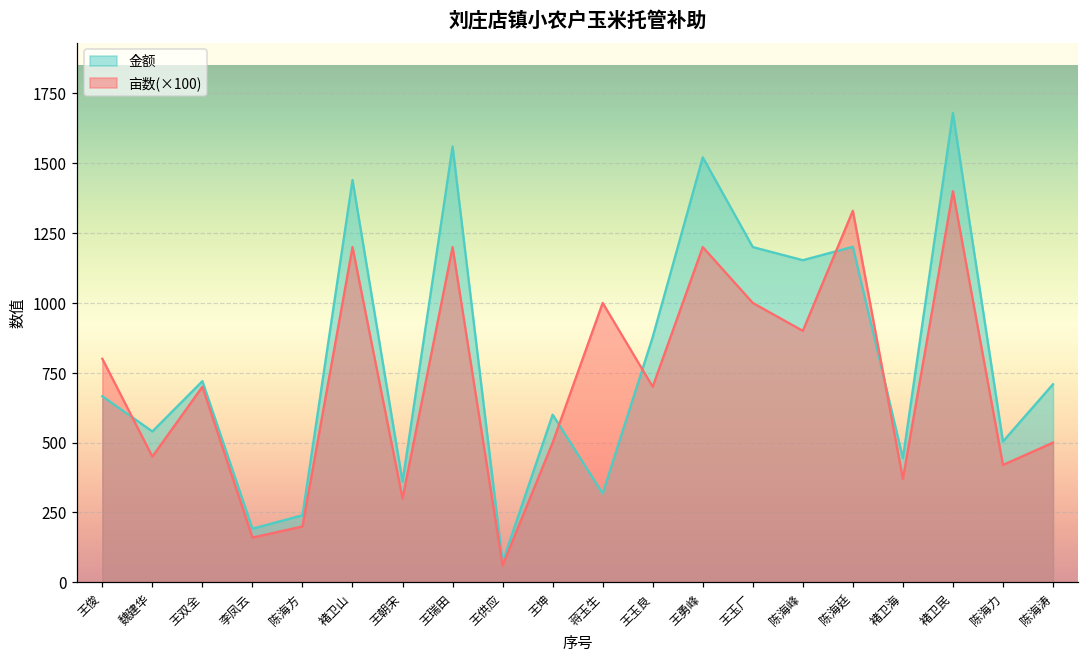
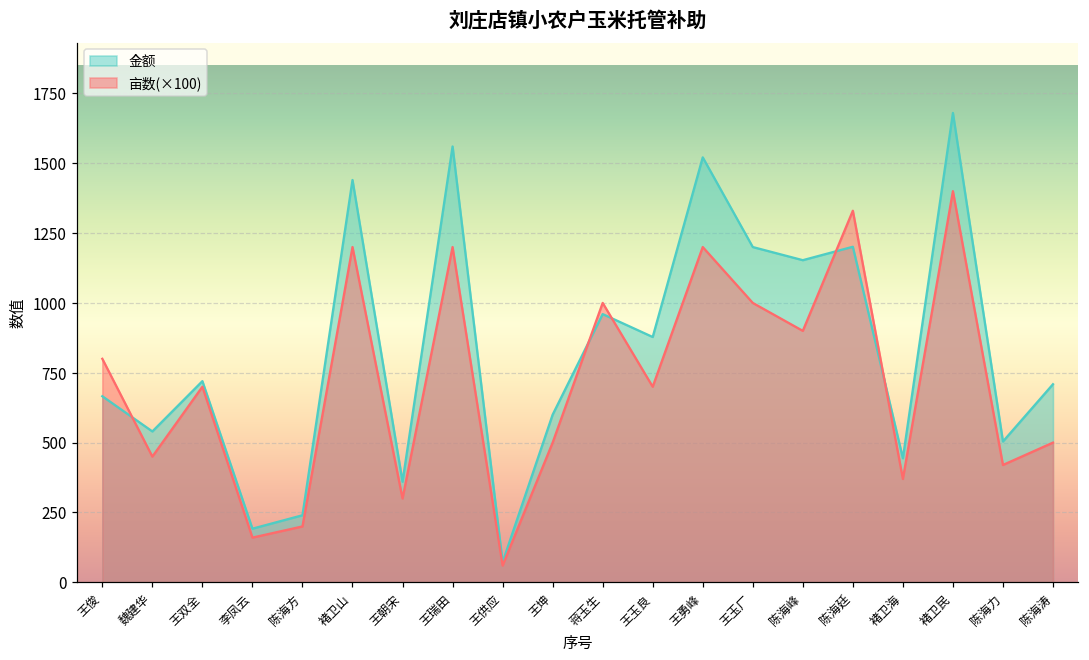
  {
    "金额": {
      "王俊": 670,
      "魏建华": 540,
      "王双全": 720,
      "李凤云": 190,
      "陈海方": 240,
      "褚卫山": 1440,
      "王朝宋": 360,
      "王瑞田": 1560,
      "王供应": 70,
      "王坤": 600,
-     "蒋玉生": 320,
+     "蒋玉生": 960,
      "王玉良": 880,
      "王勇峰": 1520,
      "王玉厂": 1200,
      "陈海峰": 1150,
      "陈海廷": 1200,
      "褚卫海": 440,
      "褚卫民": 1680,
      "陈海力": 500,
      "陈海涛": 710
    },
    "亩数(×100)": {
      "王俊": 800,
      "魏建华": 450,
      "王双全": 700,
      "李凤云": 160,
      "陈海方": 200,
      "褚卫山": 1200,
      "王朝宋": 300,
      "王瑞田": 1200,
      "王供应": 60,
      "王坤": 500,
      "蒋玉生": 1000,
      "王玉良": 700,
      "王勇峰": 1200,
      "王玉厂": 1000,
      "陈海峰": 900,
      "陈海廷": 1330,
      "褚卫海": 370,
      "褚卫民": 1400,
      "陈海力": 420,
      "陈海涛": 500
    }
  }
